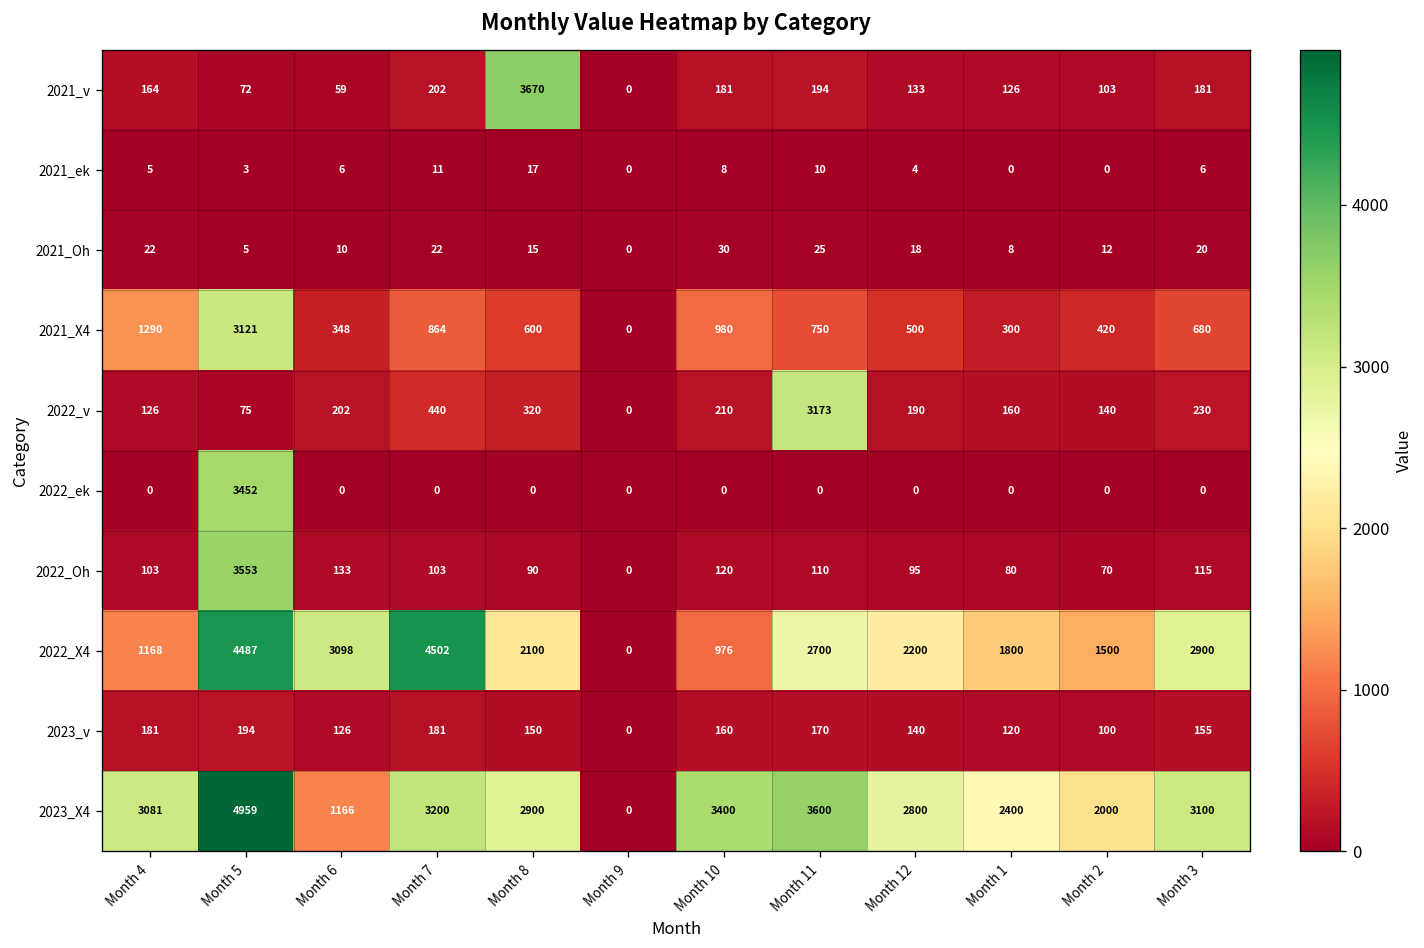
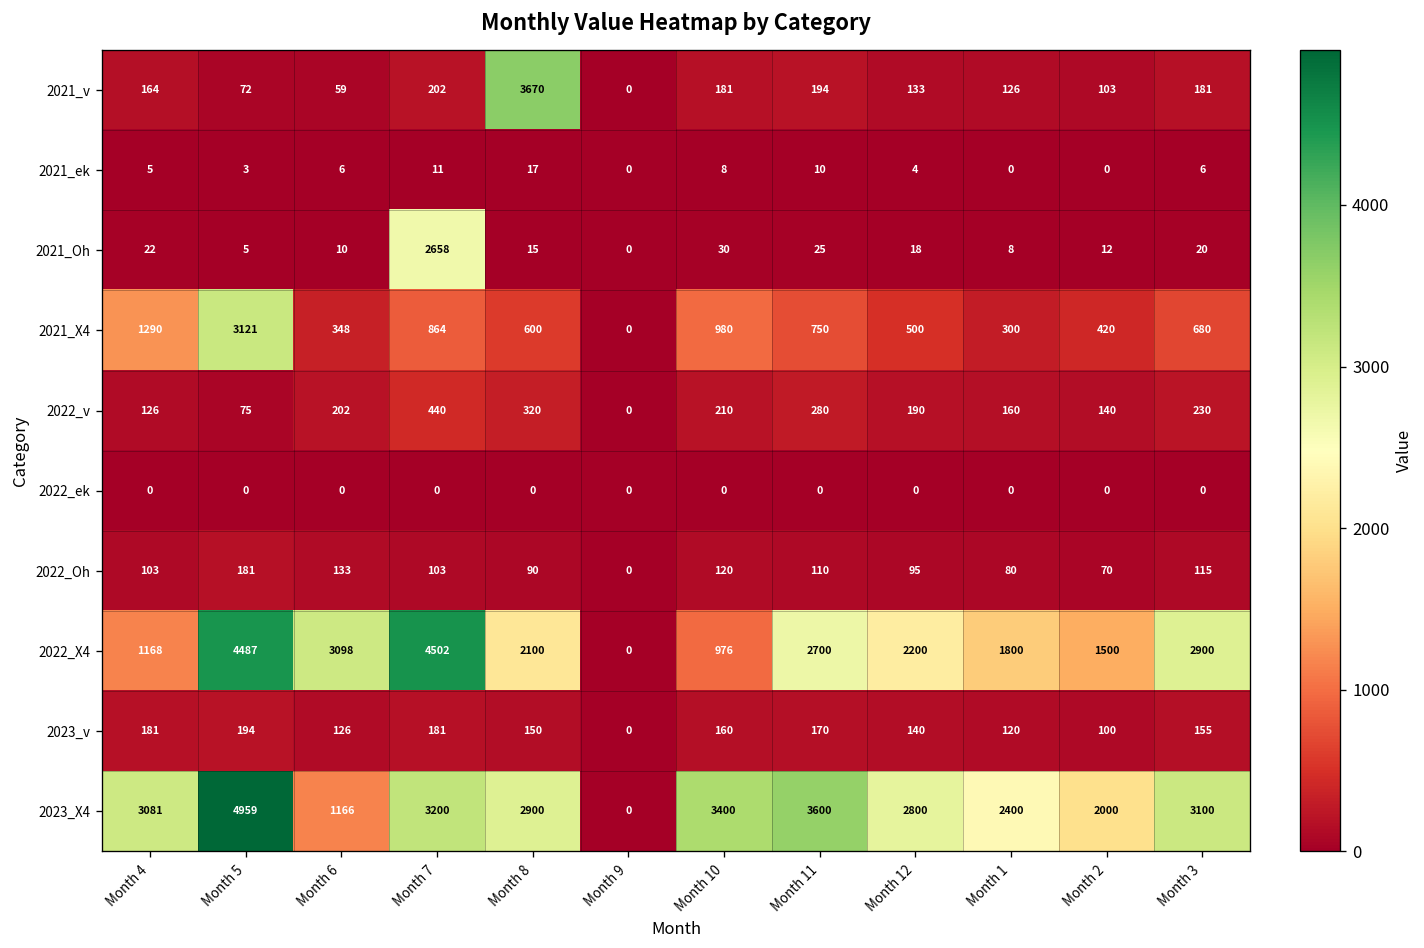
  {
    "2021_v": {
      "Month 4": 164,
      "Month 5": 72,
      "Month 6": 59,
      "Month 7": 202,
      "Month 8": 3670,
      "Month 9": 0,
      "Month 10": 181,
      "Month 11": 194,
      "Month 12": 133,
      "Month 1": 126,
      "Month 2": 103,
      "Month 3": 181
    },
    "2021_ek": {
      "Month 4": 5,
      "Month 5": 3,
      "Month 6": 6,
      "Month 7": 11,
      "Month 8": 17,
      "Month 9": 0,
      "Month 10": 8,
      "Month 11": 10,
      "Month 12": 4,
      "Month 1": 0,
      "Month 2": 0,
      "Month 3": 6
    },
    "2021_Oh": {
      "Month 4": 22,
      "Month 5": 5,
      "Month 6": 10,
-     "Month 7": 22,
+     "Month 7": 2658,
      "Month 8": 15,
      "Month 9": 0,
      "Month 10": 30,
      "Month 11": 25,
      "Month 12": 18,
      "Month 1": 8,
      "Month 2": 12,
      "Month 3": 20
    },
    "2021_X4": {
      "Month 4": 1290,
      "Month 5": 3121,
      "Month 6": 348,
      "Month 7": 864,
      "Month 8": 600,
      "Month 9": 0,
      "Month 10": 980,
      "Month 11": 750,
      "Month 12": 500,
      "Month 1": 300,
      "Month 2": 420,
      "Month 3": 680
    },
    "2022_v": {
      "Month 4": 126,
      "Month 5": 75,
      "Month 6": 202,
      "Month 7": 440,
      "Month 8": 320,
      "Month 9": 0,
      "Month 10": 210,
-     "Month 11": 3173,
+     "Month 11": 280,
      "Month 12": 190,
      "Month 1": 160,
      "Month 2": 140,
      "Month 3": 230
    },
    "2022_ek": {
      "Month 4": 0,
-     "Month 5": 3452,
+     "Month 5": 0,
      "Month 6": 0,
      "Month 7": 0,
      "Month 8": 0,
      "Month 9": 0,
      "Month 10": 0,
      "Month 11": 0,
      "Month 12": 0,
      "Month 1": 0,
      "Month 2": 0,
      "Month 3": 0
    },
    "2022_Oh": {
      "Month 4": 103,
-     "Month 5": 3553,
+     "Month 5": 181,
      "Month 6": 133,
      "Month 7": 103,
      "Month 8": 90,
      "Month 9": 0,
      "Month 10": 120,
      "Month 11": 110,
      "Month 12": 95,
      "Month 1": 80,
      "Month 2": 70,
      "Month 3": 115
    },
    "2022_X4": {
      "Month 4": 1168,
      "Month 5": 4487,
      "Month 6": 3098,
      "Month 7": 4502,
      "Month 8": 2100,
      "Month 9": 0,
      "Month 10": 976,
      "Month 11": 2700,
      "Month 12": 2200,
      "Month 1": 1800,
      "Month 2": 1500,
      "Month 3": 2900
    },
    "2023_v": {
      "Month 4": 181,
      "Month 5": 194,
      "Month 6": 126,
      "Month 7": 181,
      "Month 8": 150,
      "Month 9": 0,
      "Month 10": 160,
      "Month 11": 170,
      "Month 12": 140,
      "Month 1": 120,
      "Month 2": 100,
      "Month 3": 155
    },
    "2023_X4": {
      "Month 4": 3081,
      "Month 5": 4959,
      "Month 6": 1166,
      "Month 7": 3200,
      "Month 8": 2900,
      "Month 9": 0,
      "Month 10": 3400,
      "Month 11": 3600,
      "Month 12": 2800,
      "Month 1": 2400,
      "Month 2": 2000,
      "Month 3": 3100
    }
  }
